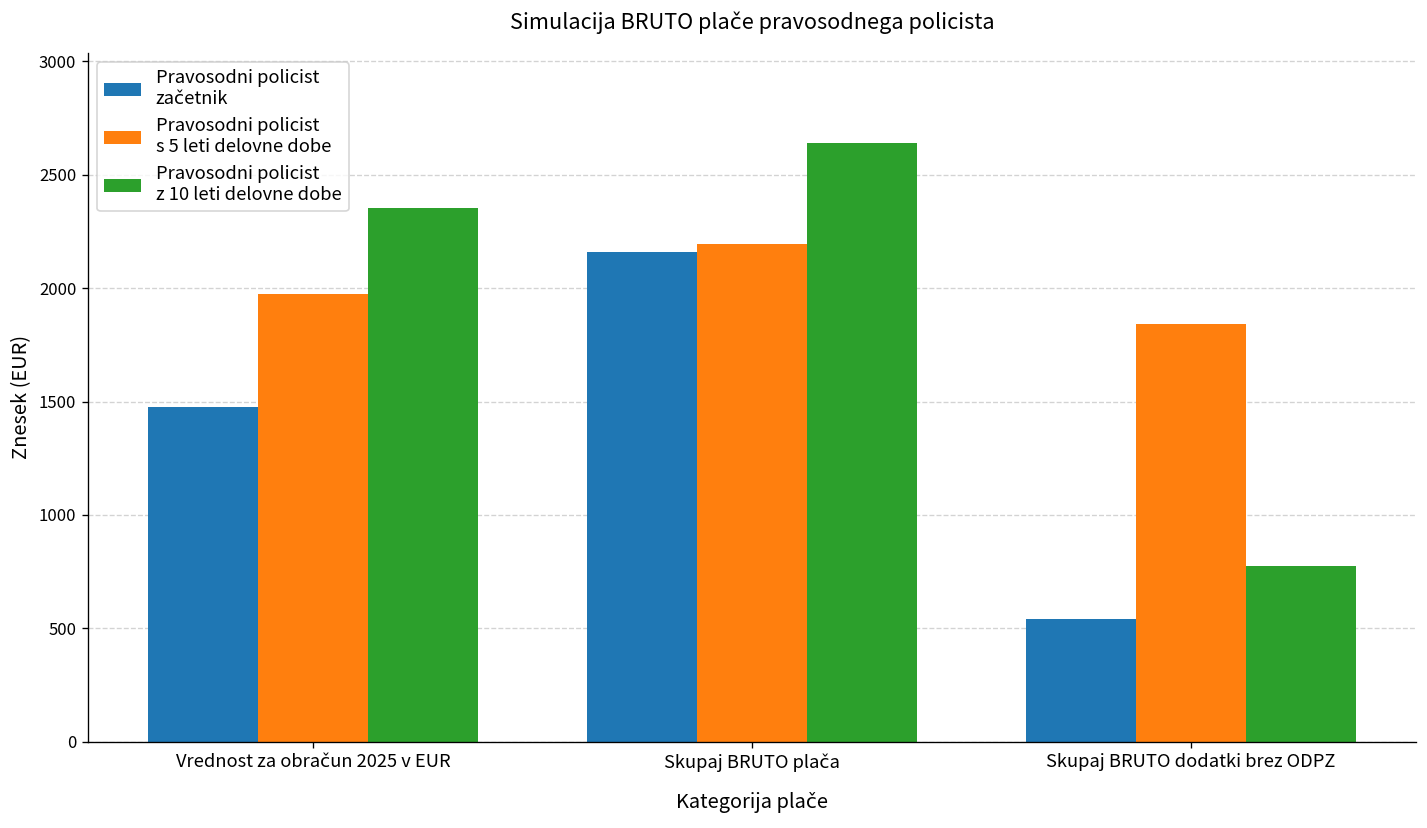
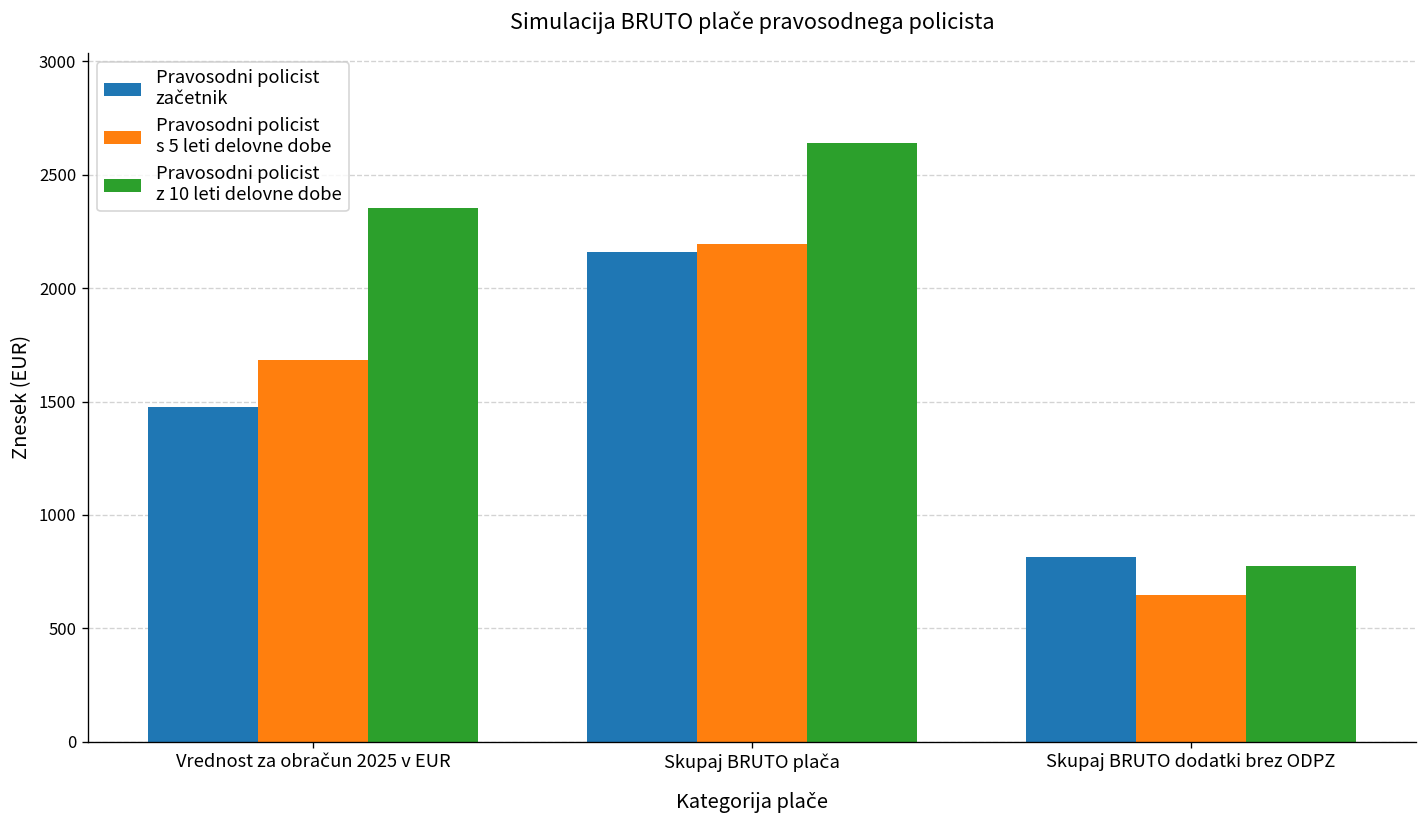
  {
    "Pravosodni policist začetnik": {
      "Vrednost za obračun 2025 v EUR": 1480,
      "Skupaj BRUTO plača": 2160,
-     "Skupaj BRUTO dodatki brez ODPZ": 540
+     "Skupaj BRUTO dodatki brez ODPZ": 810
    },
    "Pravosodni policist s 5 leti delovne dobe": {
-     "Vrednost za obračun 2025 v EUR": 1970,
+     "Vrednost za obračun 2025 v EUR": 1680,
      "Skupaj BRUTO plača": 2200,
-     "Skupaj BRUTO dodatki brez ODPZ": 1840
+     "Skupaj BRUTO dodatki brez ODPZ": 650
    },
    "Pravosodni policist z 10 leti delovne dobe": {
      "Vrednost za obračun 2025 v EUR": 2350,
      "Skupaj BRUTO plača": 2640,
      "Skupaj BRUTO dodatki brez ODPZ": 770
    }
  }
